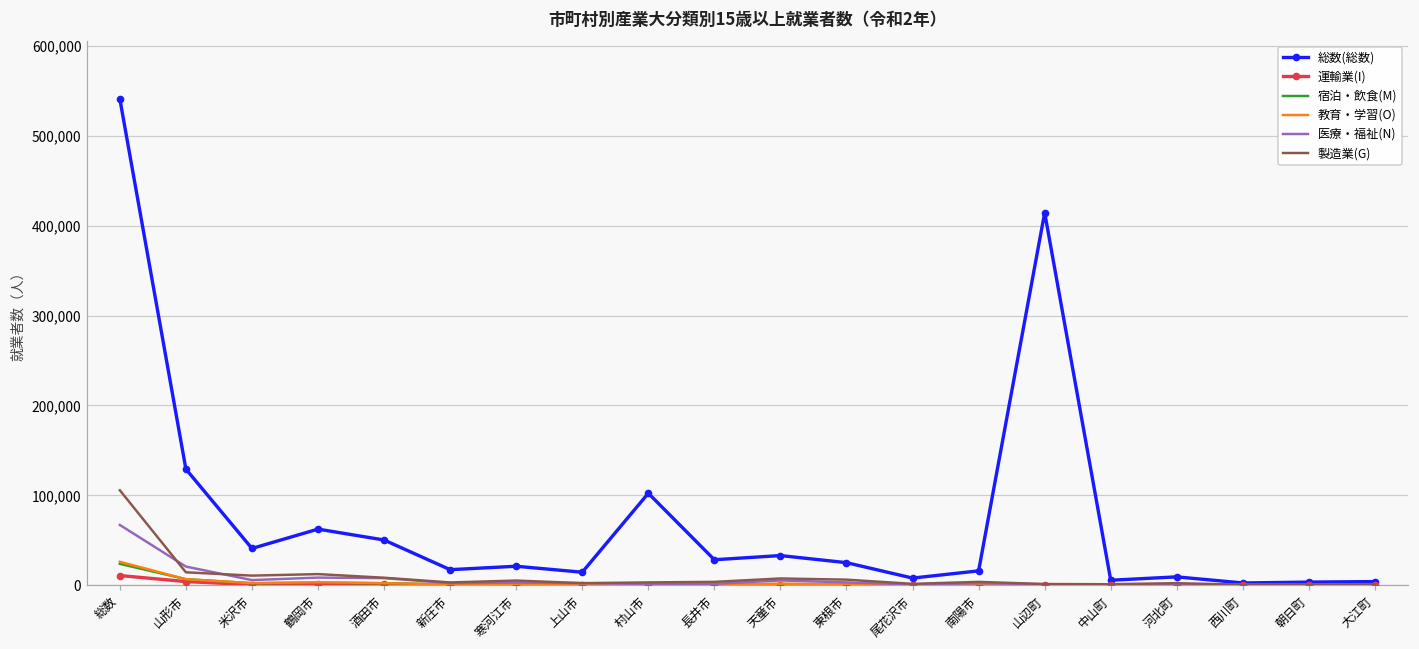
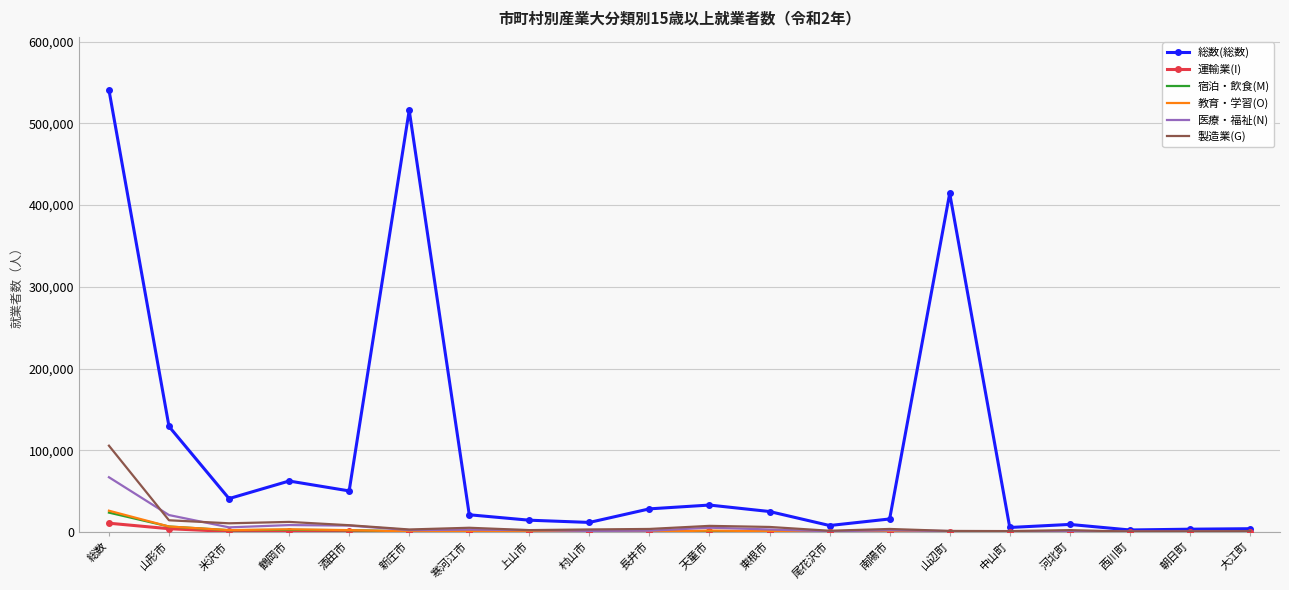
  {
    "総数(総数)": {
      "総数": "540,000",
      "山形市": "130,000",
      "米沢市": "40,000",
      "鶴岡市": "60,000",
      "酒田市": "50,000",
-     "新庄市": "20,000",
+     "新庄市": "520,000",
      "寒河江市": "20,000",
      "上山市": "10,000",
-     "村山市": "100,000",
+     "村山市": "10,000",
      "長井市": "30,000",
      "天童市": "30,000",
      "東根市": "30,000",
      "尾花沢市": "10,000",
      "南陽市": "20,000",
      "山辺町": "410,000",
      "中山町": "10,000",
      "河北町": "10,000"
    },
    "運輸業(I)": {
      "総数": "10,000"
    },
    "医療・福祉(N)": {
      "総数": "70,000",
      "山形市": "20,000",
      "米沢市": "10,000",
      "鶴岡市": "10,000"
    },
    "製造業(G)": {
      "総数": "110,000",
      "山形市": "10,000",
      "米沢市": "10,000",
      "鶴岡市": "10,000"
    }
  }
